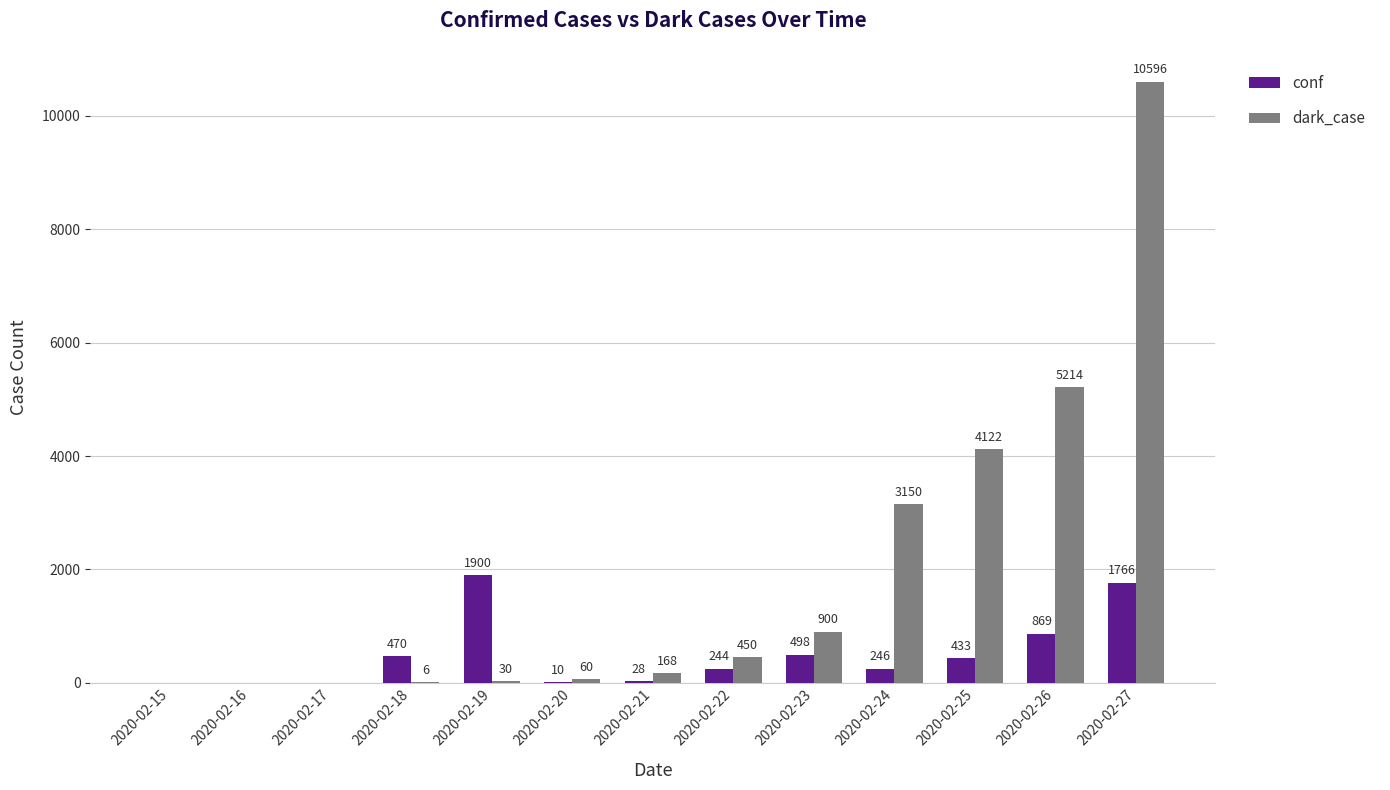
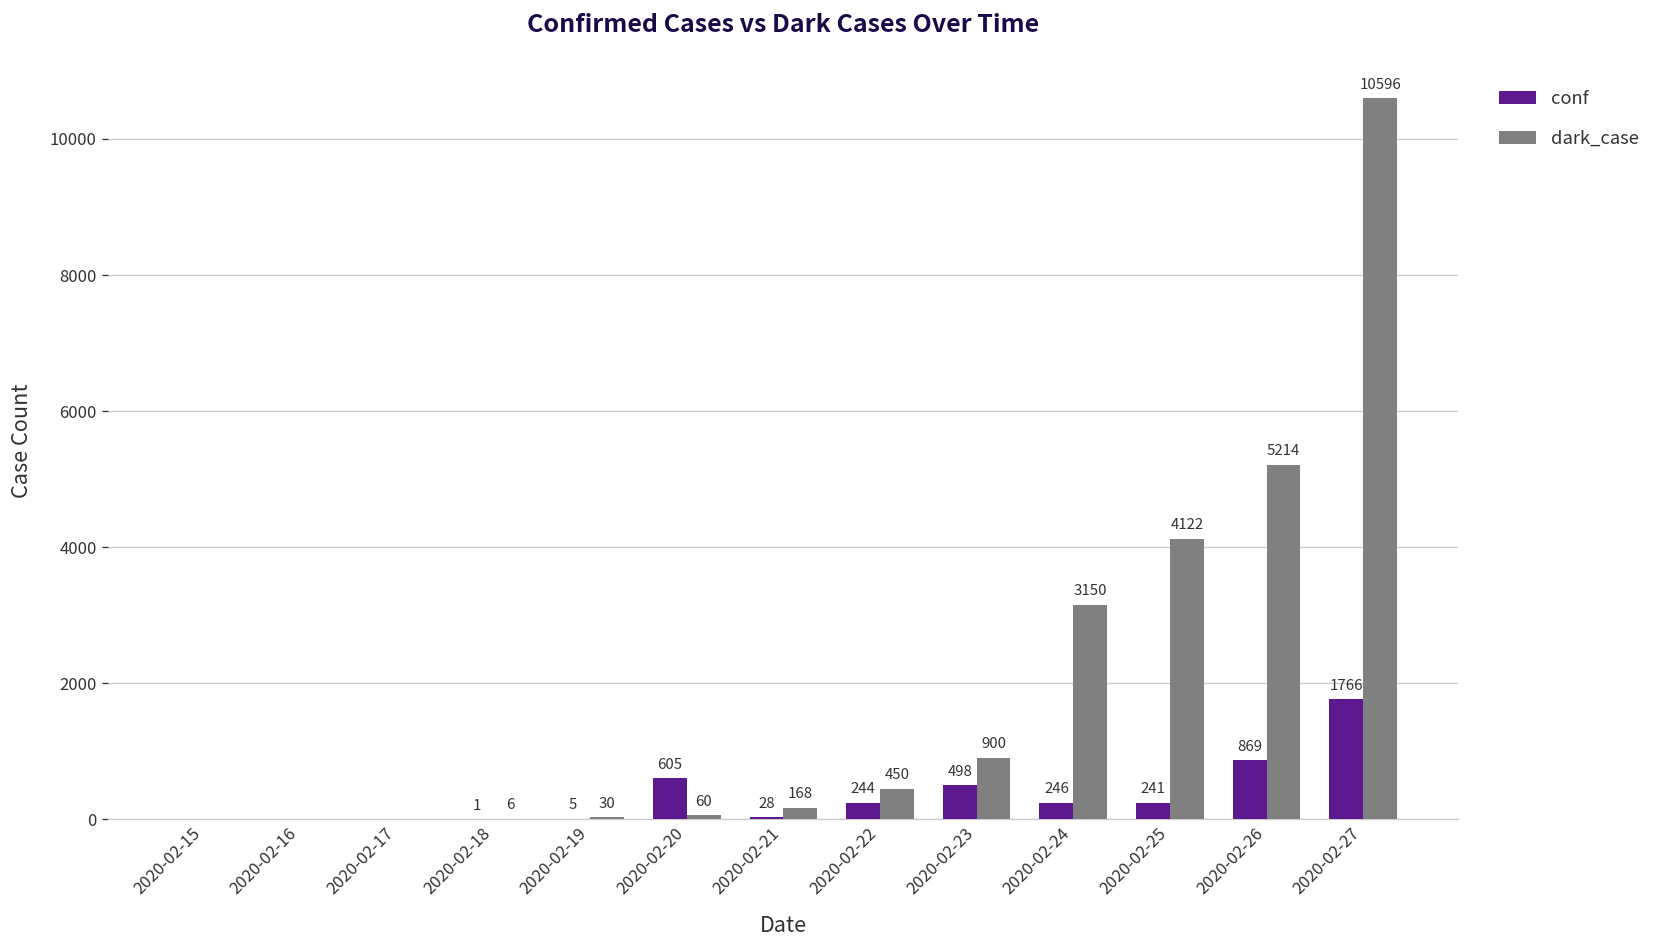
  {
    "conf": {
-     "2020-02-18": 470,
-     "2020-02-19": 1900,
-     "2020-02-20": 10,
+     "2020-02-18": 1,
+     "2020-02-19": 5,
+     "2020-02-20": 605,
      "2020-02-21": 28,
      "2020-02-22": 244,
      "2020-02-23": 498,
      "2020-02-24": 246,
-     "2020-02-25": 433,
+     "2020-02-25": 241,
      "2020-02-26": 869,
      "2020-02-27": 1766
    },
    "dark_case": {
      "2020-02-18": 6,
      "2020-02-19": 30,
      "2020-02-20": 60,
      "2020-02-21": 168,
      "2020-02-22": 450,
      "2020-02-23": 900,
      "2020-02-24": 3150,
      "2020-02-25": 4122,
      "2020-02-26": 5214,
      "2020-02-27": 10596
    }
  }
